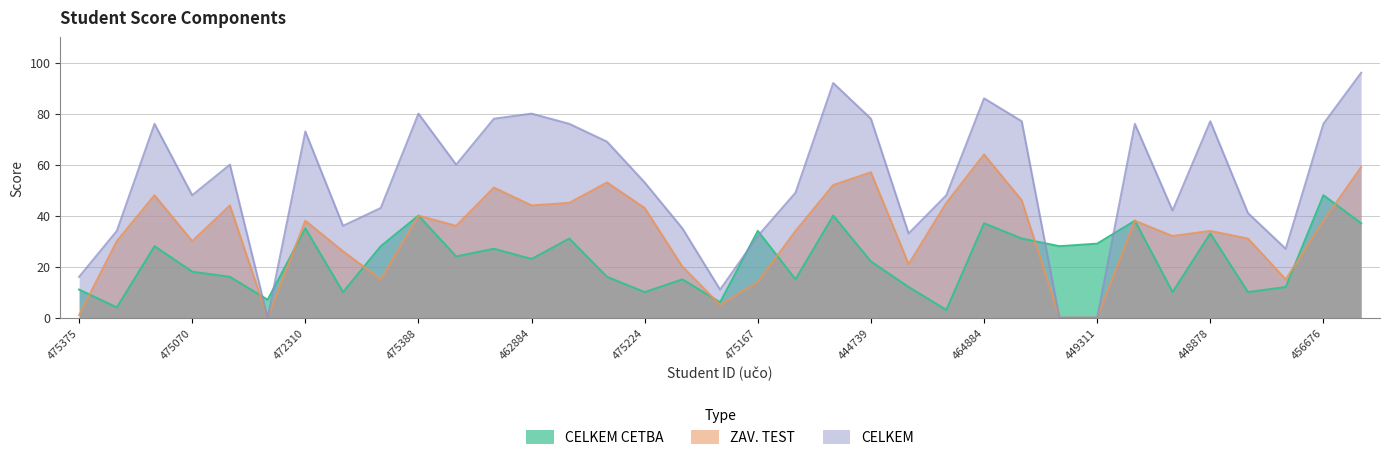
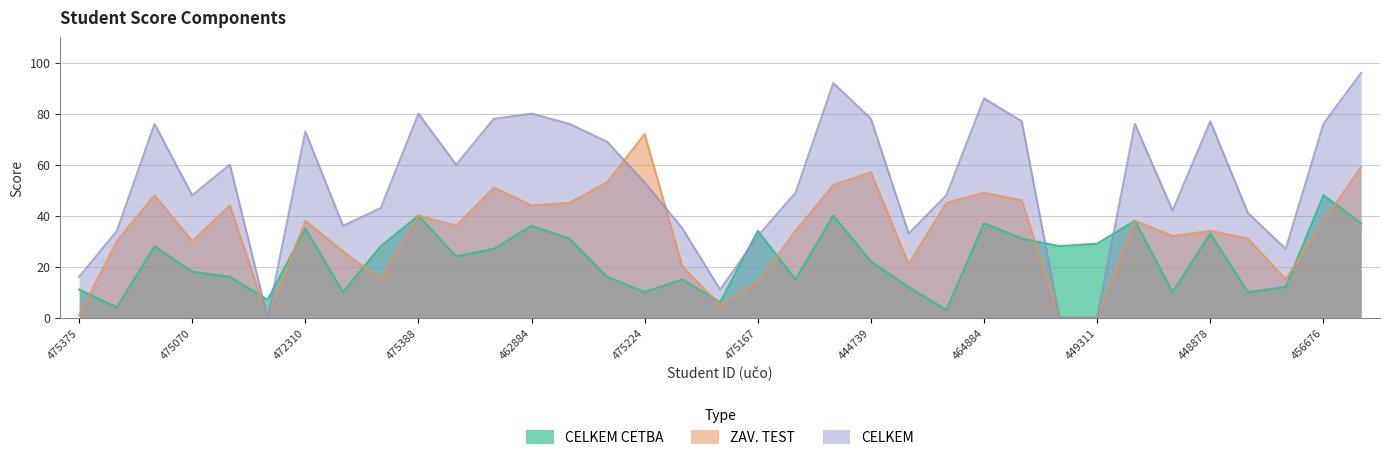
  {
    "CELKEM CETBA": {
      "475375": 11,
      "475070": 18,
      "472310": 35,
-     "462884": 23,
+     "462884": 36,
      "475224": 10,
      "475167": 34,
      "444739": 22,
      "464884": 37,
      "449311": 29,
      "456676": 48
    },
    "ZAV. TEST": {
      "475375": 1,
      "475070": 30,
      "472310": 38,
      "462884": 44,
-     "475224": 43,
+     "475224": 72,
      "475167": 14,
      "444739": 57,
-     "464884": 64,
+     "464884": 49,
      "456676": 38
    },
    "CELKEM": {
      "475375": 16,
      "475070": 48,
      "472310": 73,
      "475388": 80,
      "462884": 80,
      "475224": 53,
      "475167": 32,
      "444739": 78,
      "464884": 86,
      "448878": 77,
      "456676": 76
    }
  }
